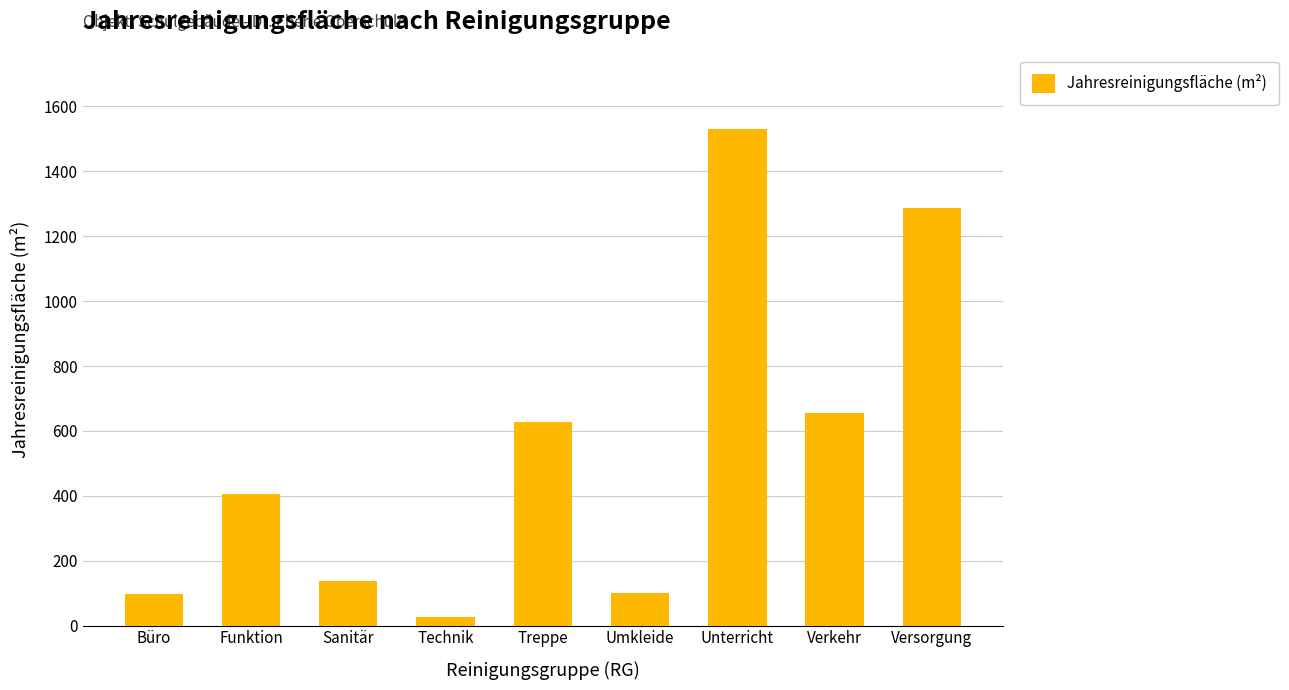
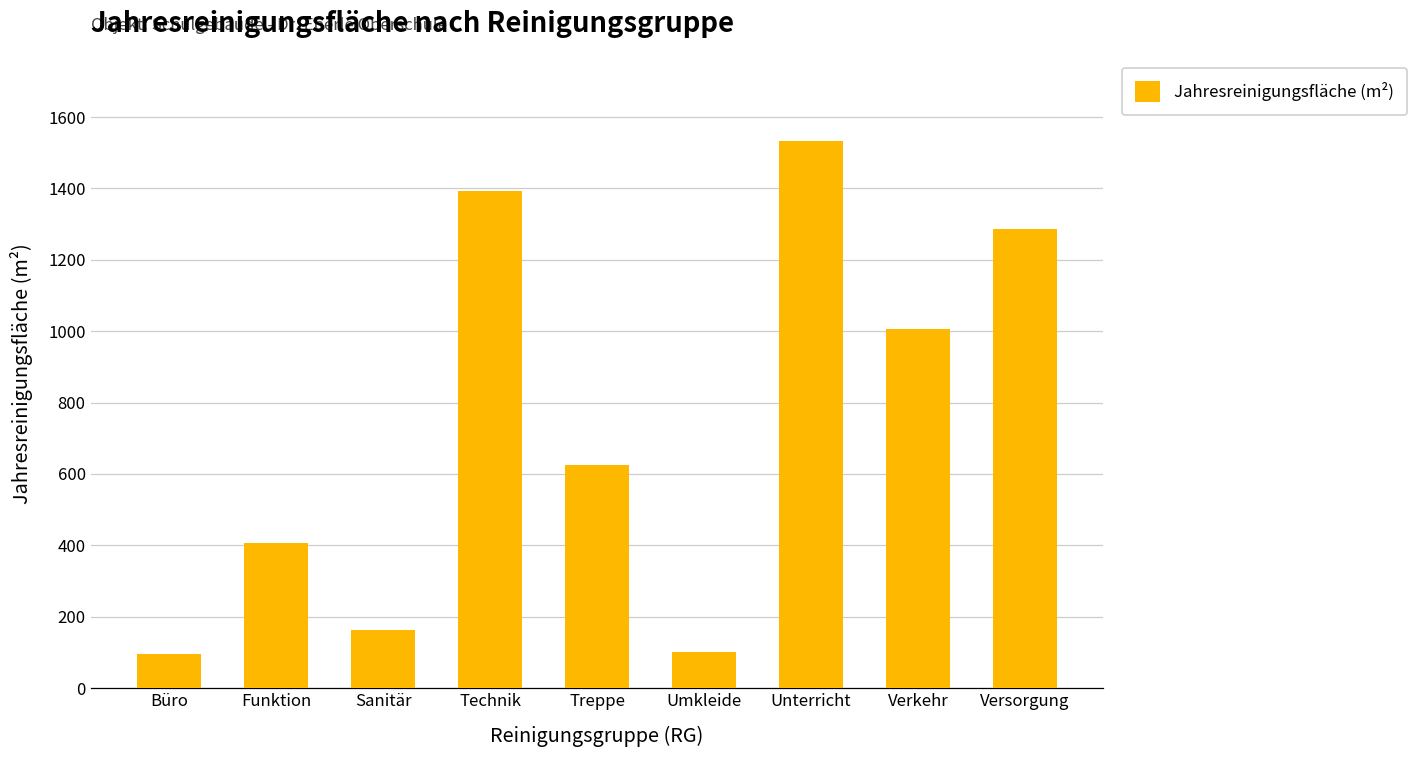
  {
    "Büro": 100,
    "Funktion": 410,
-   "Sanitär": 140,
-   "Technik": 30,
+   "Sanitär": 160,
+   "Technik": 1390,
    "Treppe": 630,
    "Umkleide": 100,
    "Unterricht": 1530,
-   "Verkehr": 650,
+   "Verkehr": 1010,
    "Versorgung": 1290
  }
